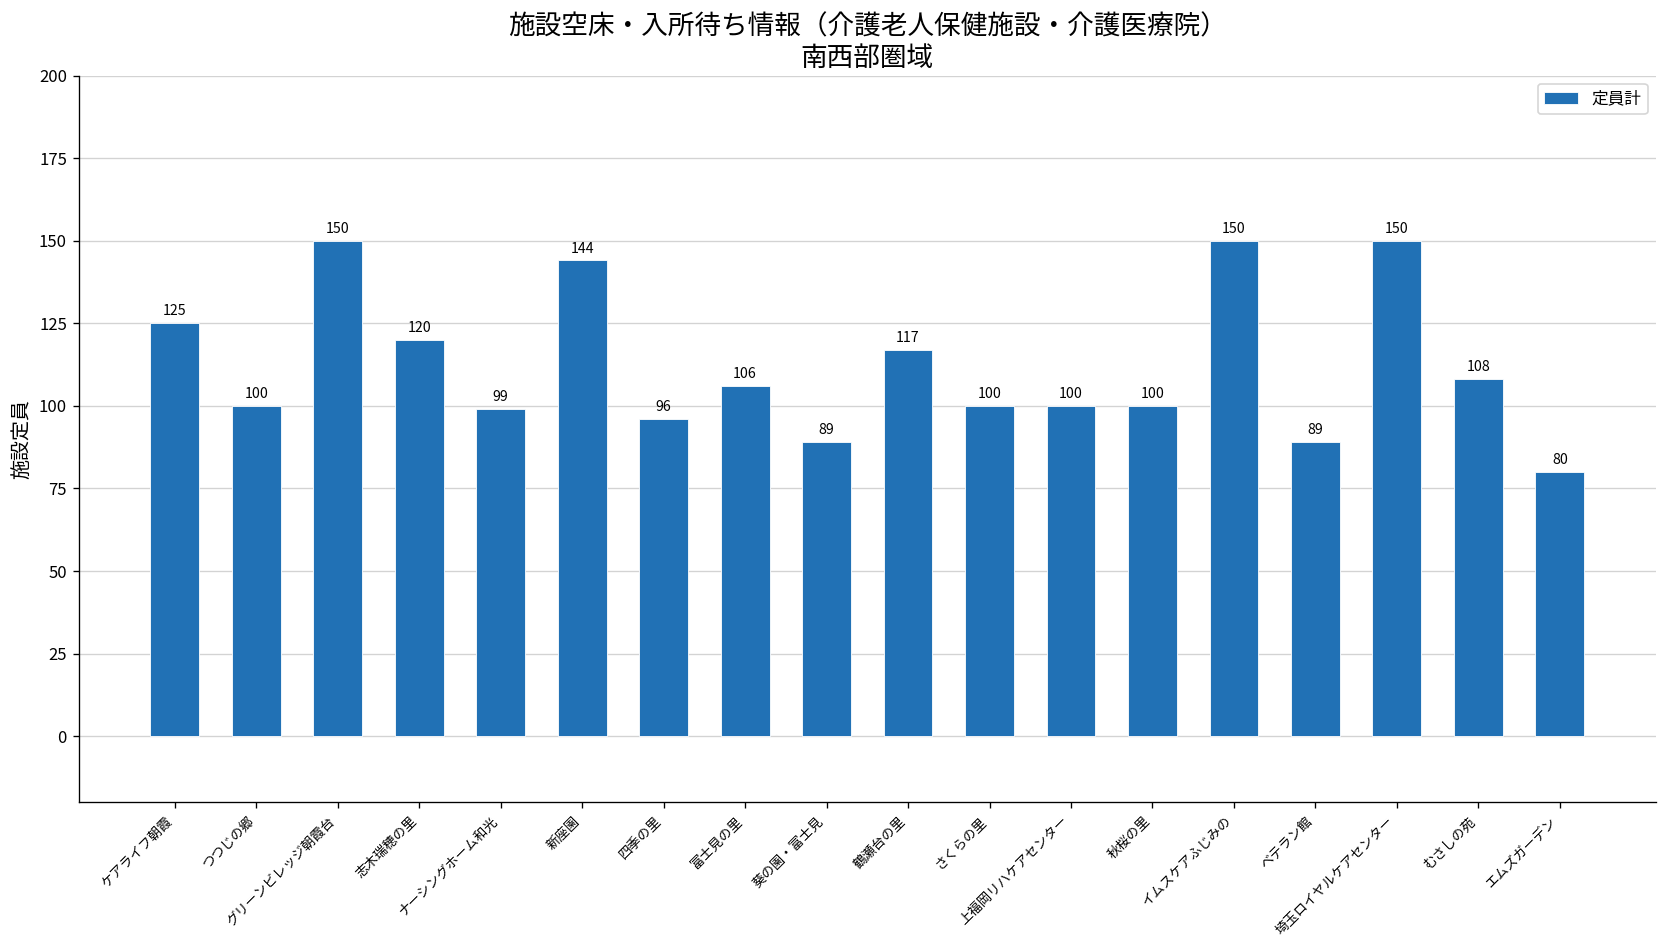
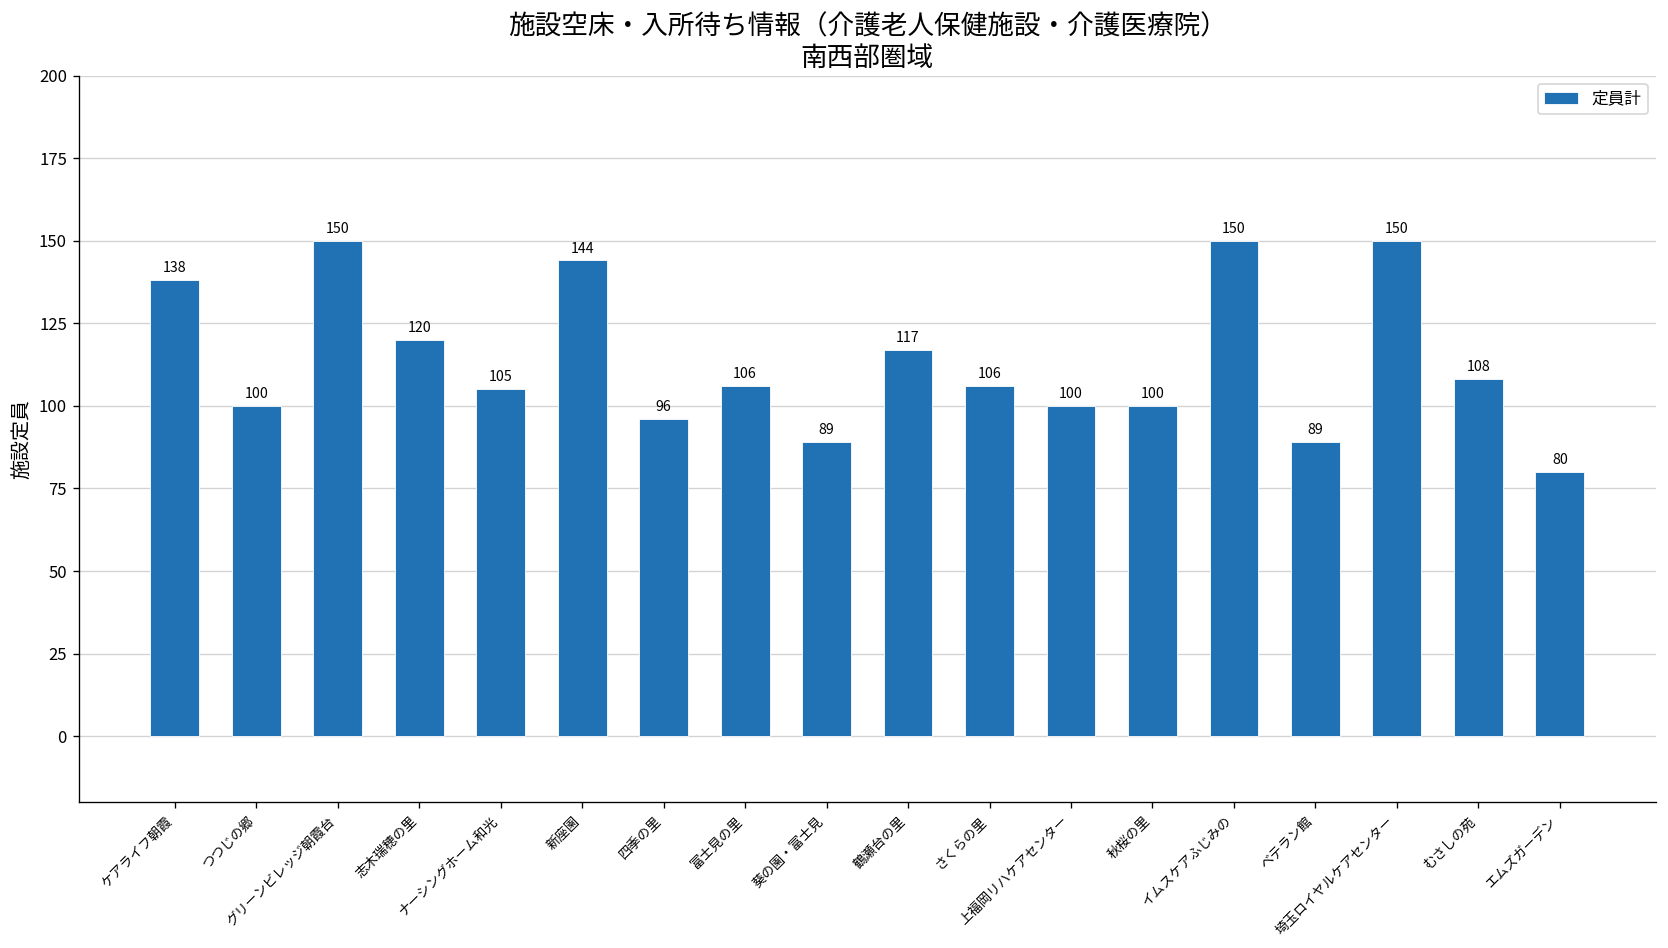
  {
-   "ケアライフ朝霞": 125,
+   "ケアライフ朝霞": 138,
    "つつじの郷": 100,
    "グリーンビレッジ朝霞台": 150,
    "志木瑞穂の里": 120,
-   "ナーシングホーム和光": 99,
+   "ナーシングホーム和光": 105,
    "新座園": 144,
    "四季の里": 96,
    "富士見の里": 106,
    "葵の園・富士見": 89,
    "鶴瀬台の里": 117,
-   "さくらの里": 100,
+   "さくらの里": 106,
    "上福岡リハケアセンター": 100,
    "秋桜の里": 100,
    "イムスケアふじみの": 150,
    "ベテラン館": 89,
    "埼玉ロイヤルケアセンター": 150,
    "むさしの苑": 108,
    "エムズガーデン": 80
  }
